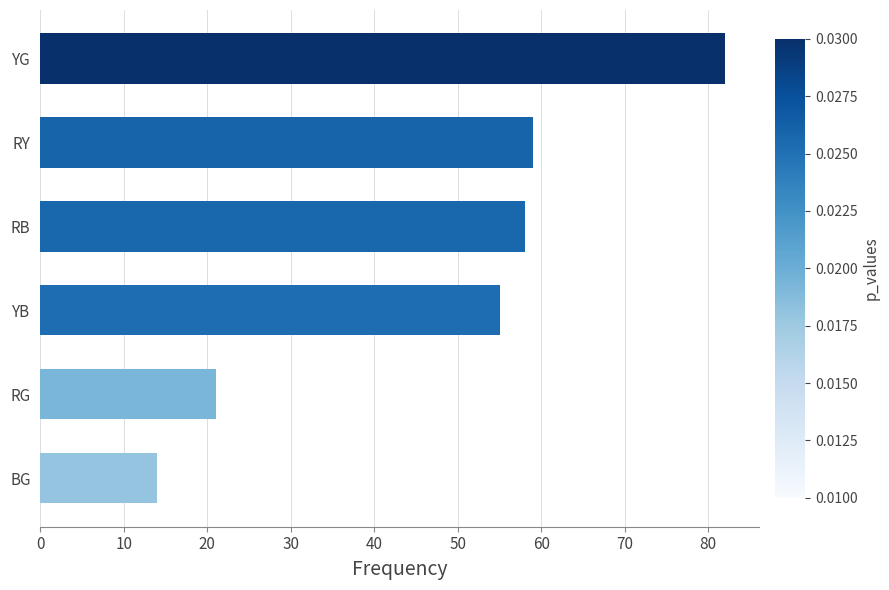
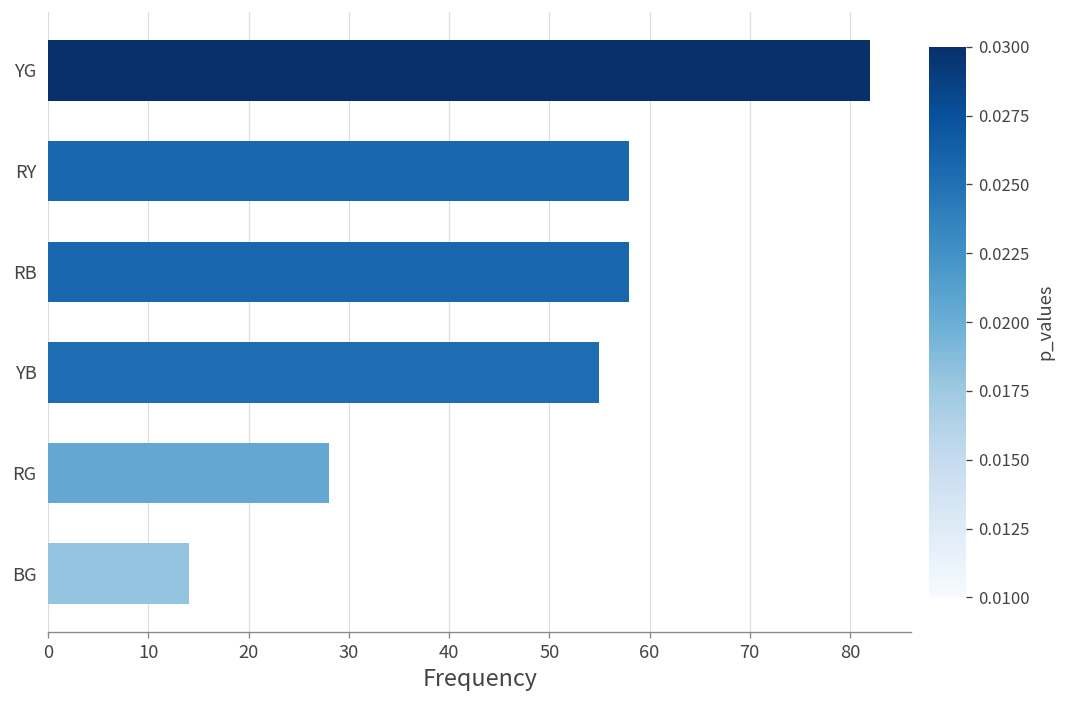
  {
    "YG": 82,
-   "RY": 59,
+   "RY": 58,
    "RB": 58,
    "YB": 55,
-   "RG": 21,
+   "RG": 28,
    "BG": 14
  }
